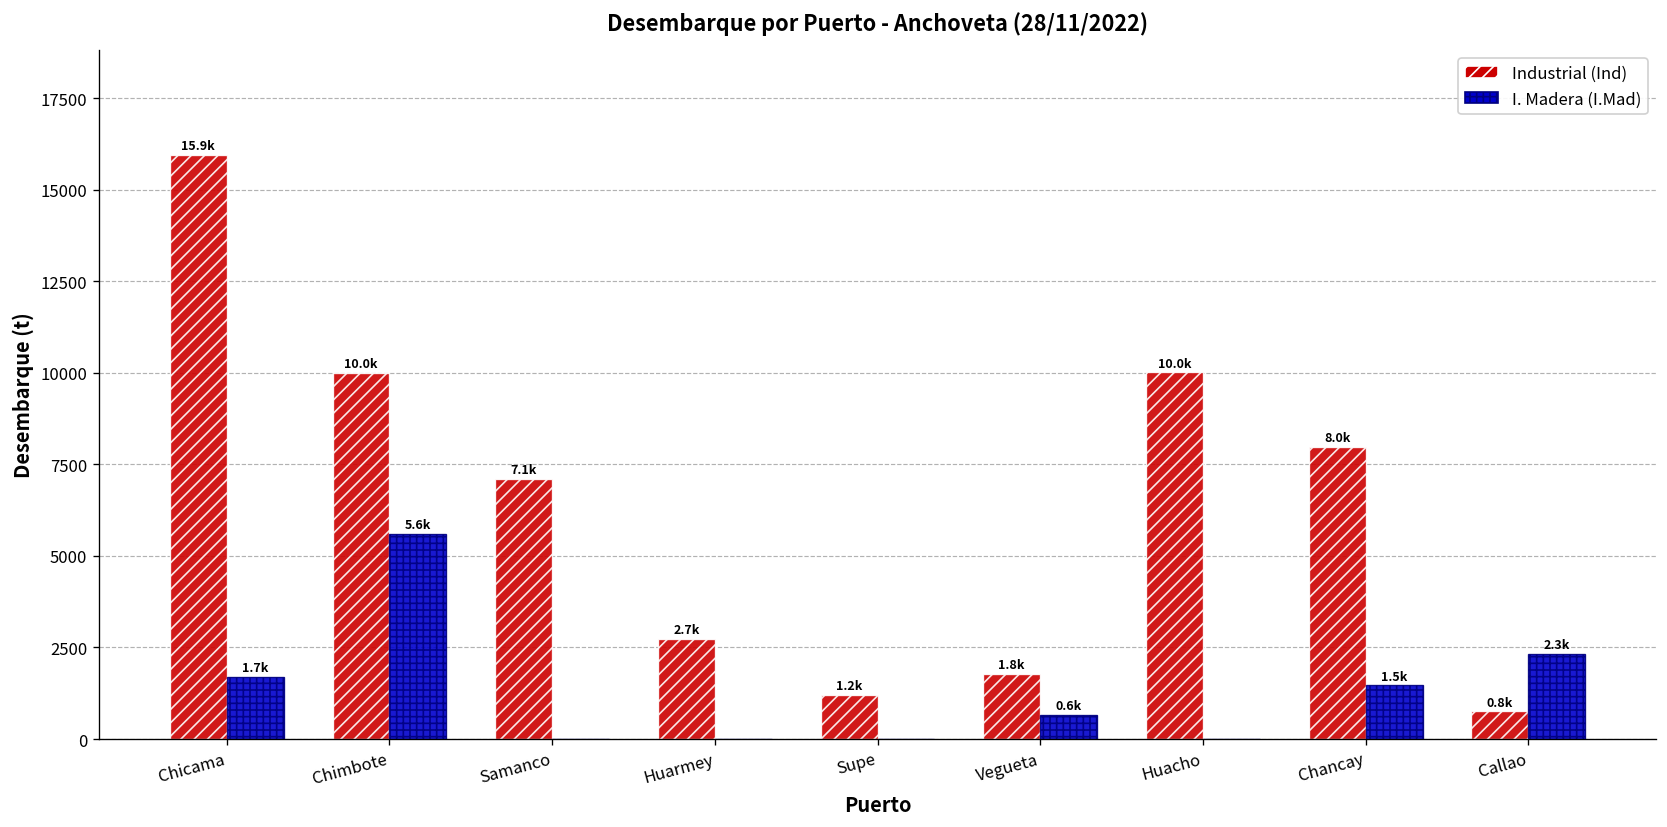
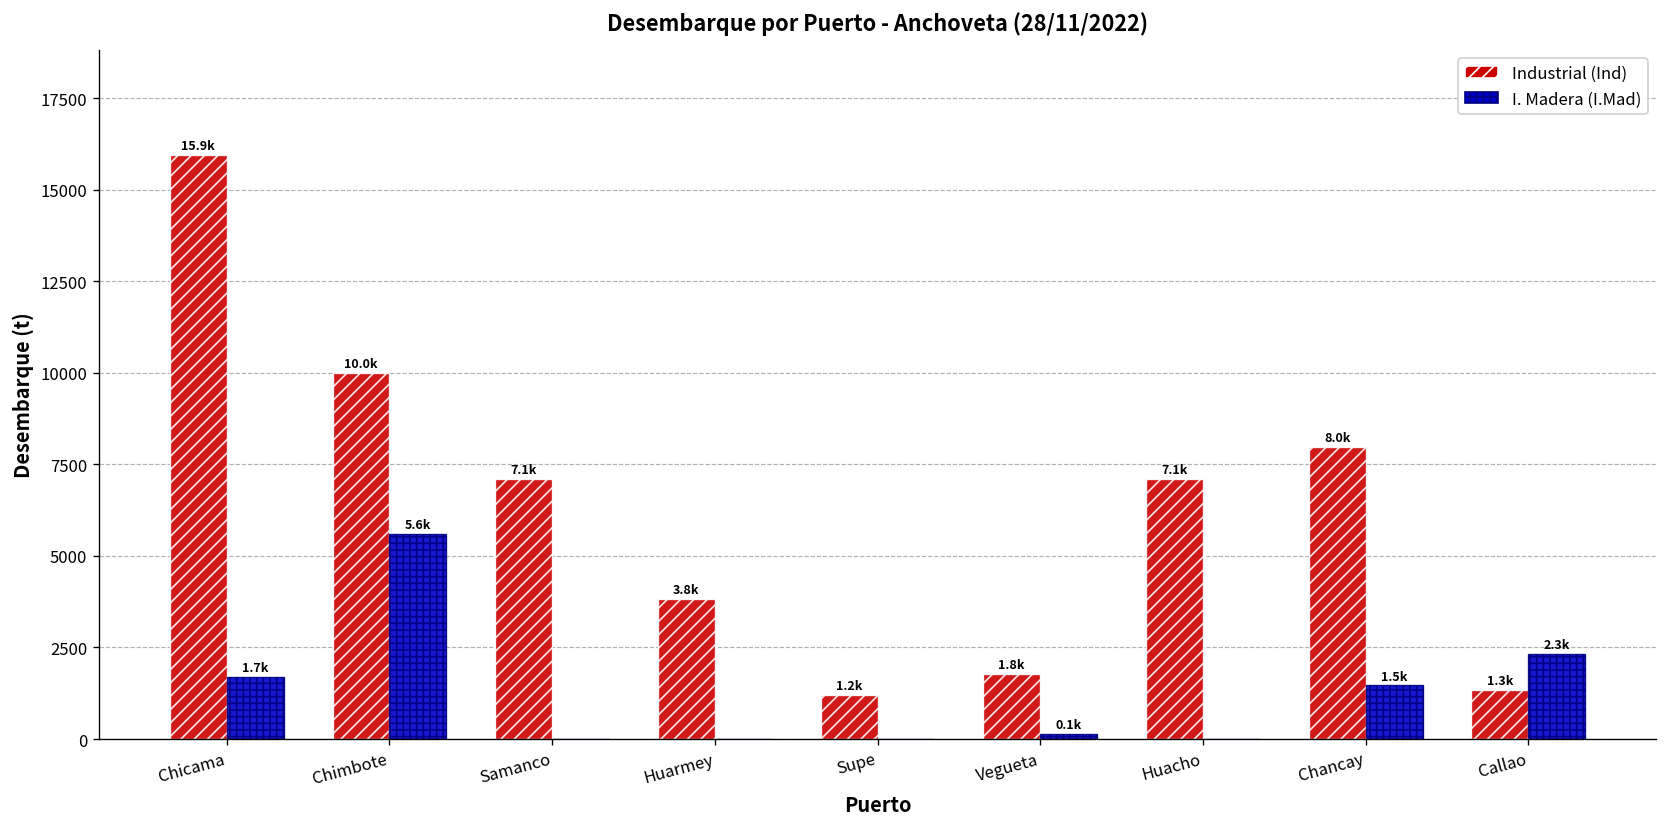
  {
    "Industrial (Ind)": {
      "Chicama": "15.9k",
      "Chimbote": "10.0k",
      "Samanco": "7.1k",
-     "Huarmey": "2.7k",
+     "Huarmey": "3.8k",
      "Supe": "1.2k",
      "Vegueta": "1.8k",
-     "Huacho": "10.0k",
+     "Huacho": "7.1k",
      "Chancay": "8.0k",
-     "Callao": "0.8k"
+     "Callao": "1.3k"
    },
    "I. Madera (I.Mad)": {
      "Chicama": "1.7k",
      "Chimbote": "5.6k",
-     "Vegueta": "0.6k",
+     "Vegueta": "0.1k",
      "Chancay": "1.5k",
      "Callao": "2.3k"
    }
  }
